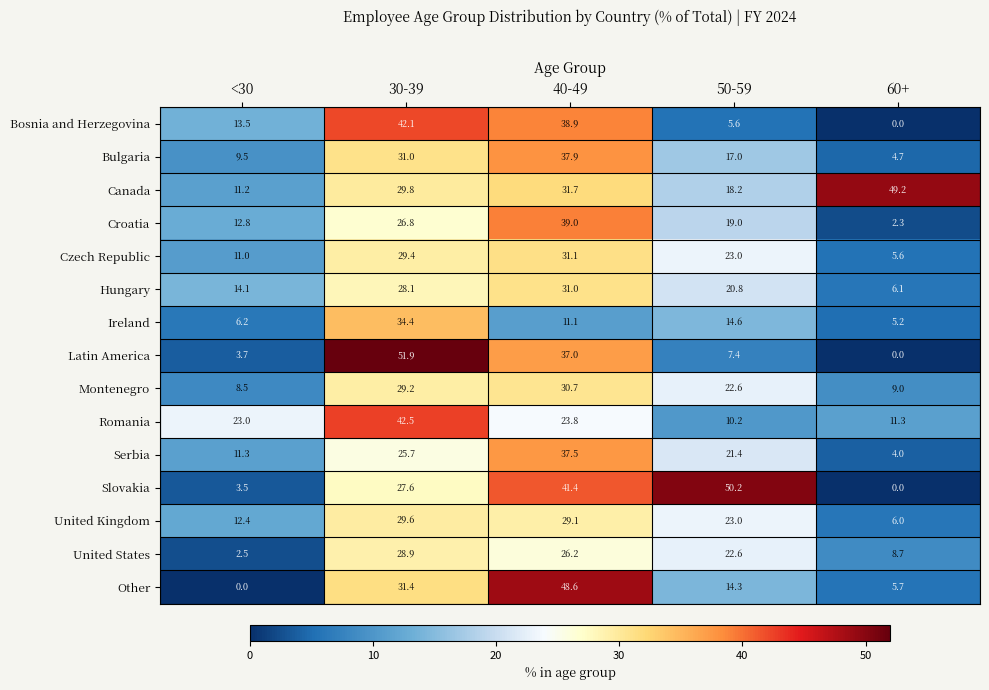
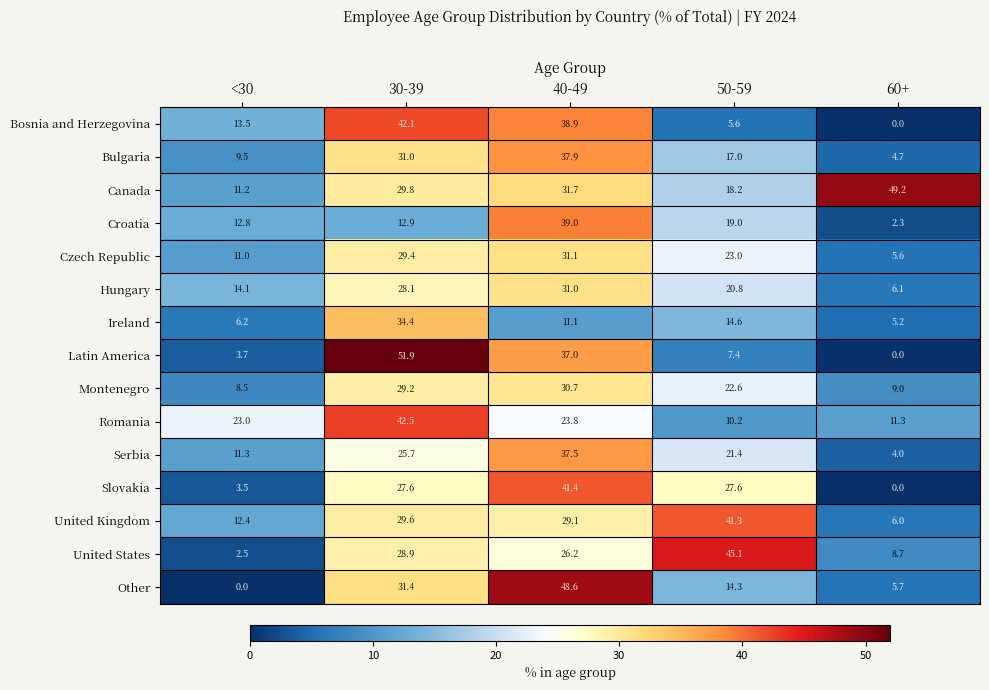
  {
    "Bosnia and Herzegovina": {
      "<30": 13.5,
      "30-39": 42.1,
      "40-49": 38.9,
      "50-59": 5.6,
      "60+": 0.0
    },
    "Bulgaria": {
      "<30": 9.5,
      "30-39": 31.0,
      "40-49": 37.9,
      "50-59": 17.0,
      "60+": 4.7
    },
    "Canada": {
      "<30": 11.2,
      "30-39": 29.8,
      "40-49": 31.7,
      "50-59": 18.2,
      "60+": 49.2
    },
    "Croatia": {
      "<30": 12.8,
-     "30-39": 26.8,
+     "30-39": 12.9,
      "40-49": 39.0,
      "50-59": 19.0,
      "60+": 2.3
    },
    "Czech Republic": {
      "<30": 11.0,
      "30-39": 29.4,
      "40-49": 31.1,
      "50-59": 23.0,
      "60+": 5.6
    },
    "Hungary": {
      "<30": 14.1,
      "30-39": 28.1,
      "40-49": 31.0,
      "50-59": 20.8,
      "60+": 6.1
    },
    "Ireland": {
      "<30": 6.2,
      "30-39": 34.4,
      "40-49": 11.1,
      "50-59": 14.6,
      "60+": 5.2
    },
    "Latin America": {
      "<30": 3.7,
      "30-39": 51.9,
      "40-49": 37.0,
      "50-59": 7.4,
      "60+": 0.0
    },
    "Montenegro": {
      "<30": 8.5,
      "30-39": 29.2,
      "40-49": 30.7,
      "50-59": 22.6,
      "60+": 9.0
    },
    "Romania": {
      "<30": 23.0,
      "30-39": 42.5,
      "40-49": 23.8,
      "50-59": 10.2,
      "60+": 11.3
    },
    "Serbia": {
      "<30": 11.3,
      "30-39": 25.7,
      "40-49": 37.5,
      "50-59": 21.4,
      "60+": 4.0
    },
    "Slovakia": {
      "<30": 3.5,
      "30-39": 27.6,
      "40-49": 41.4,
-     "50-59": 50.2,
+     "50-59": 27.6,
      "60+": 0.0
    },
    "United Kingdom": {
      "<30": 12.4,
      "30-39": 29.6,
      "40-49": 29.1,
-     "50-59": 23.0,
+     "50-59": 41.3,
      "60+": 6.0
    },
    "United States": {
      "<30": 2.5,
      "30-39": 28.9,
      "40-49": 26.2,
-     "50-59": 22.6,
+     "50-59": 45.1,
      "60+": 8.7
    },
    "Other": {
      "<30": 0.0,
      "30-39": 31.4,
      "40-49": 48.6,
      "50-59": 14.3,
      "60+": 5.7
    }
  }
